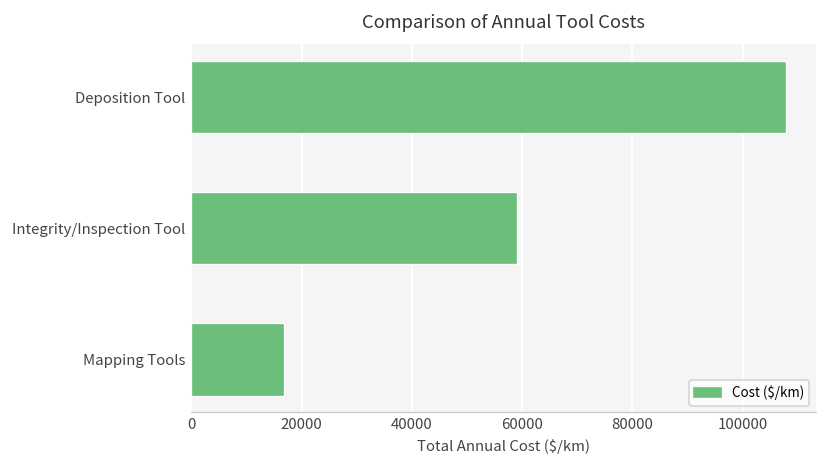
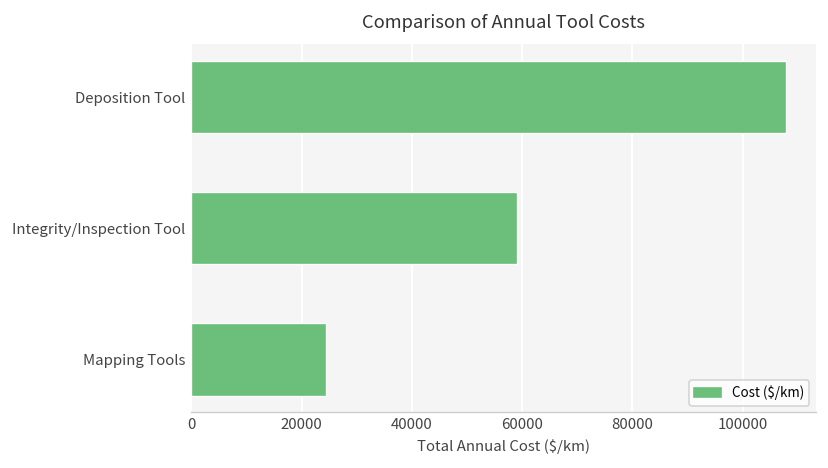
  {
    "Deposition Tool": 108000,
    "Integrity/Inspection Tool": 59000,
-   "Mapping Tools": 17000
+   "Mapping Tools": 24000
  }
